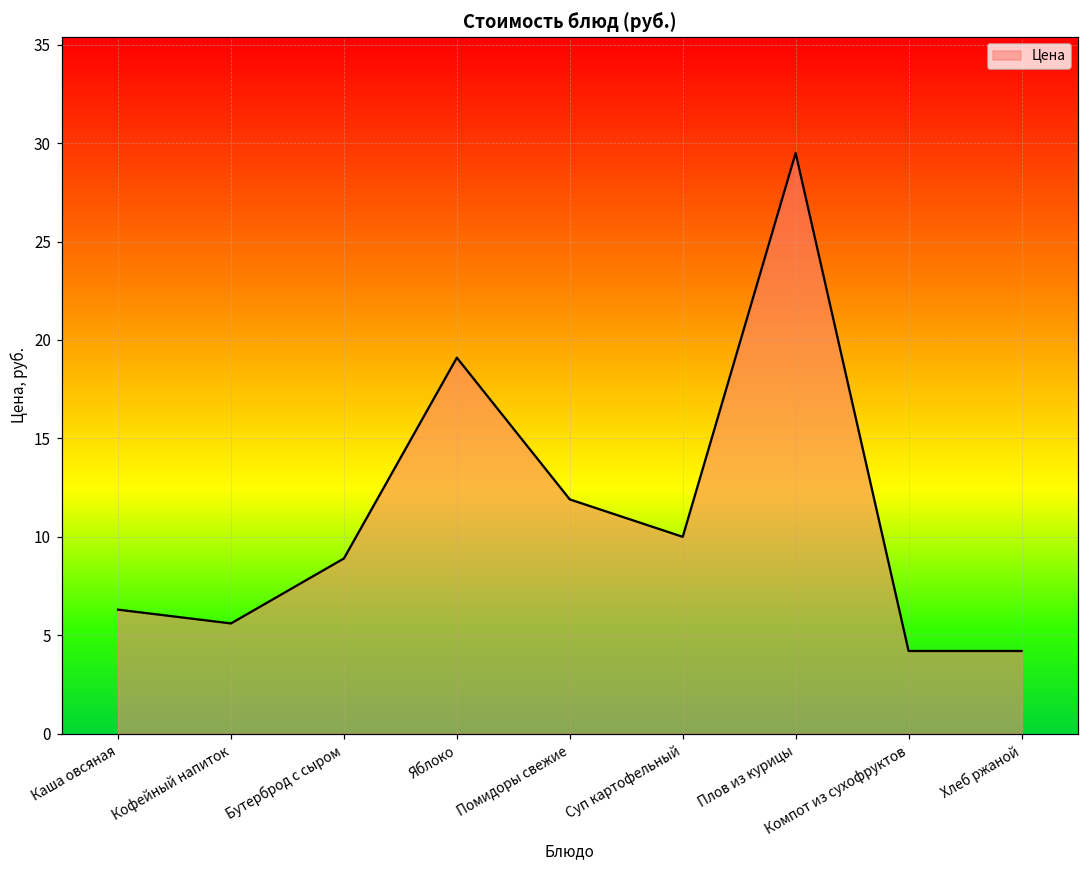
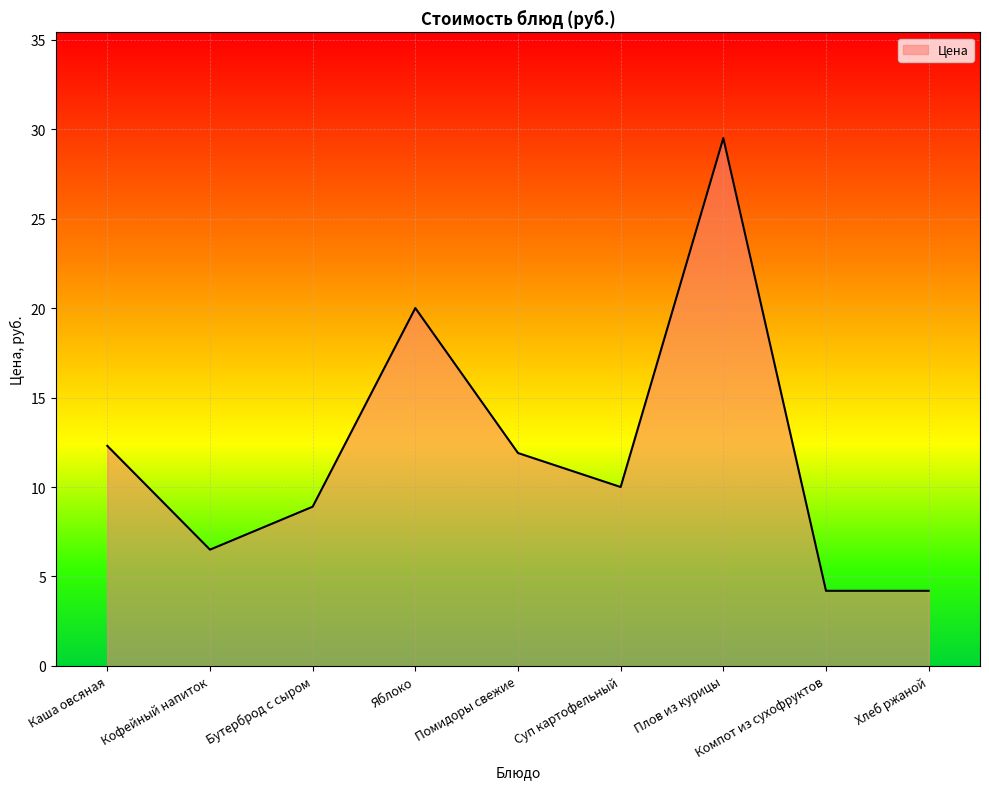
  {
-   "Каша овсяная": 6.3,
-   "Кофейный напиток": 5.6,
+   "Каша овсяная": 12.3,
+   "Кофейный напиток": 6.5,
    "Бутерброд с сыром": 8.9,
-   "Яблоко": 19.1,
+   "Яблоко": 20.0,
    "Помидоры свежие": 11.9,
    "Суп картофельный": 10.0,
    "Плов из курицы": 29.5,
    "Компот из сухофруктов": 4.2,
    "Хлеб ржаной": 4.2
  }
